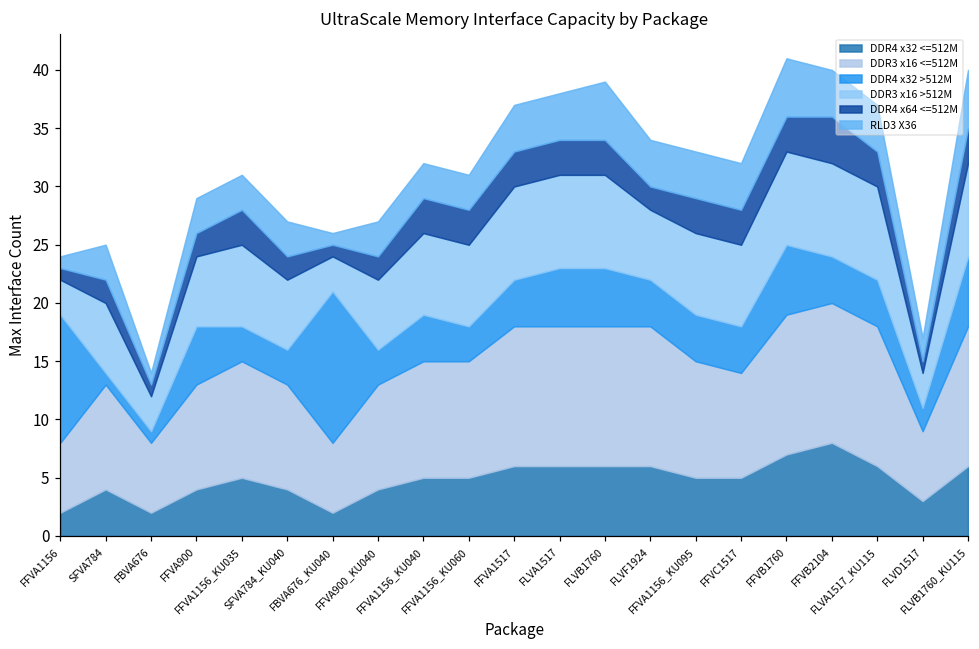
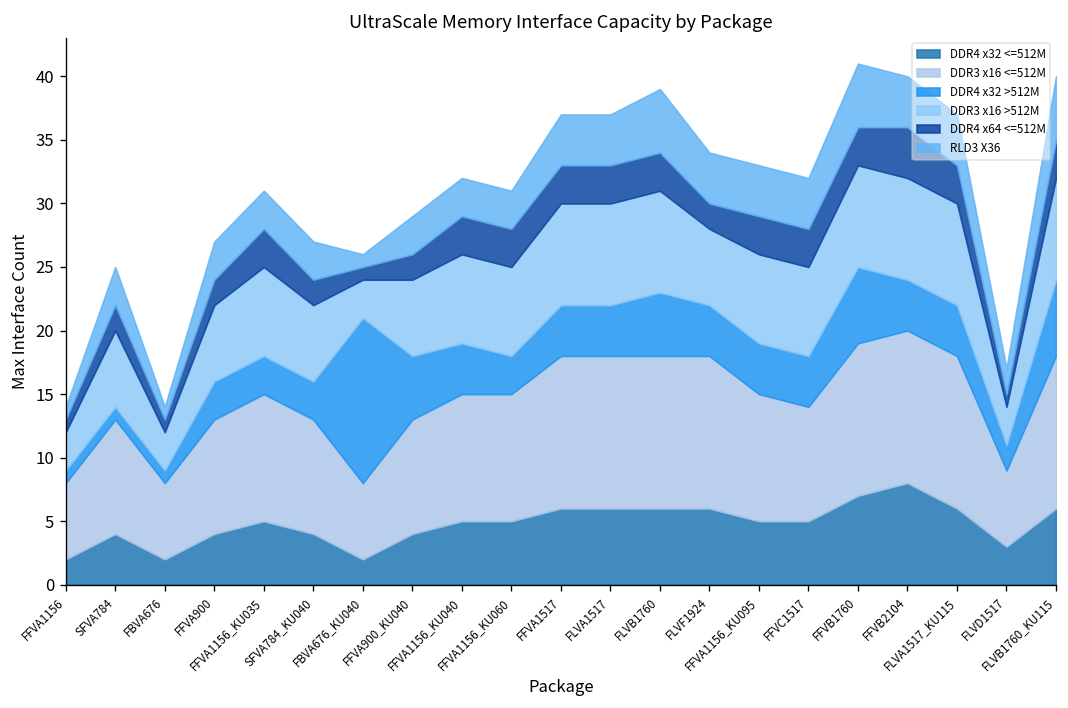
  {
    "DDR4 x32 >512M": {
-     "FFVA1156": 11,
+     "FFVA1156": 1,
      "SFVA784": 1,
      "FBVA676": 1,
-     "FFVA900": 5,
+     "FFVA900": 3,
      "FFVA1156_KU035": 3,
      "SFVA784_KU040": 3,
      "FBVA676_KU040": 13,
-     "FFVA900_KU040": 3,
+     "FFVA900_KU040": 5,
      "FFVA1156_KU040": 4,
      "FFVA1156_KU060": 3,
      "FFVA1517": 4,
-     "FLVA1517": 5,
+     "FLVA1517": 4,
      "FLVB1760": 5,
      "FLVF1924": 4,
      "FFVA1156_KU095": 4,
      "FFVC1517": 4,
      "FFVB1760": 6,
      "FFVB2104": 4,
      "FLVA1517_KU115": 4,
      "FLVD1517": 2,
      "FLVB1760_KU115": 6
    }
  }
